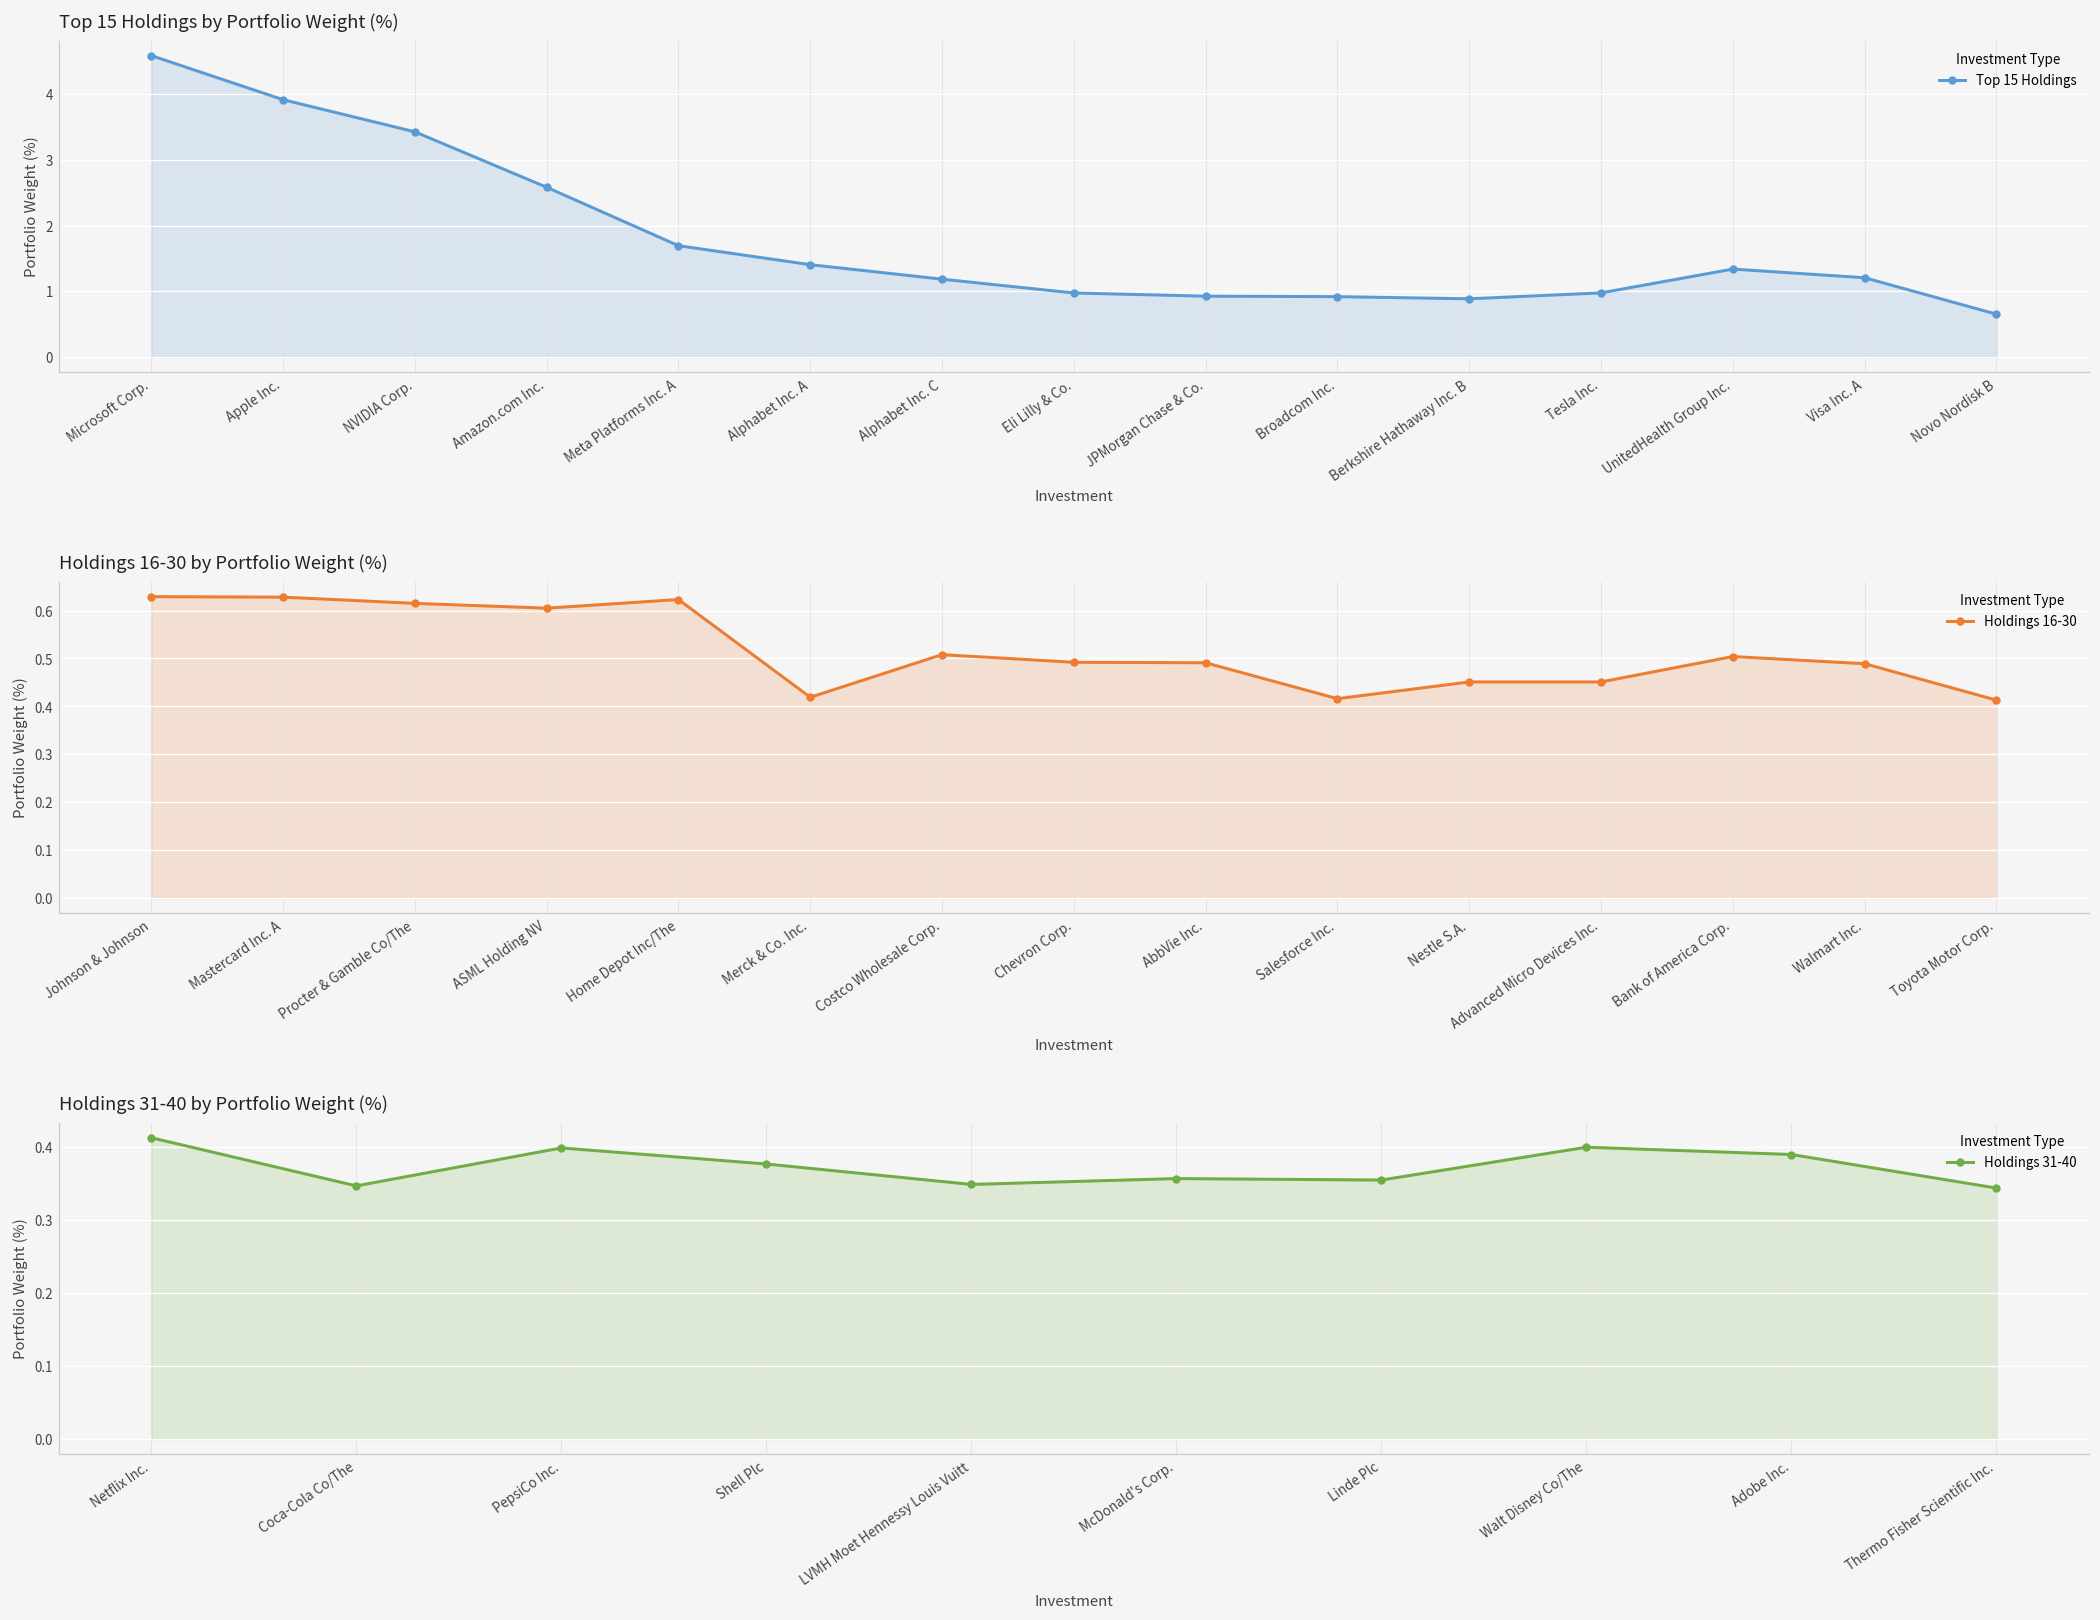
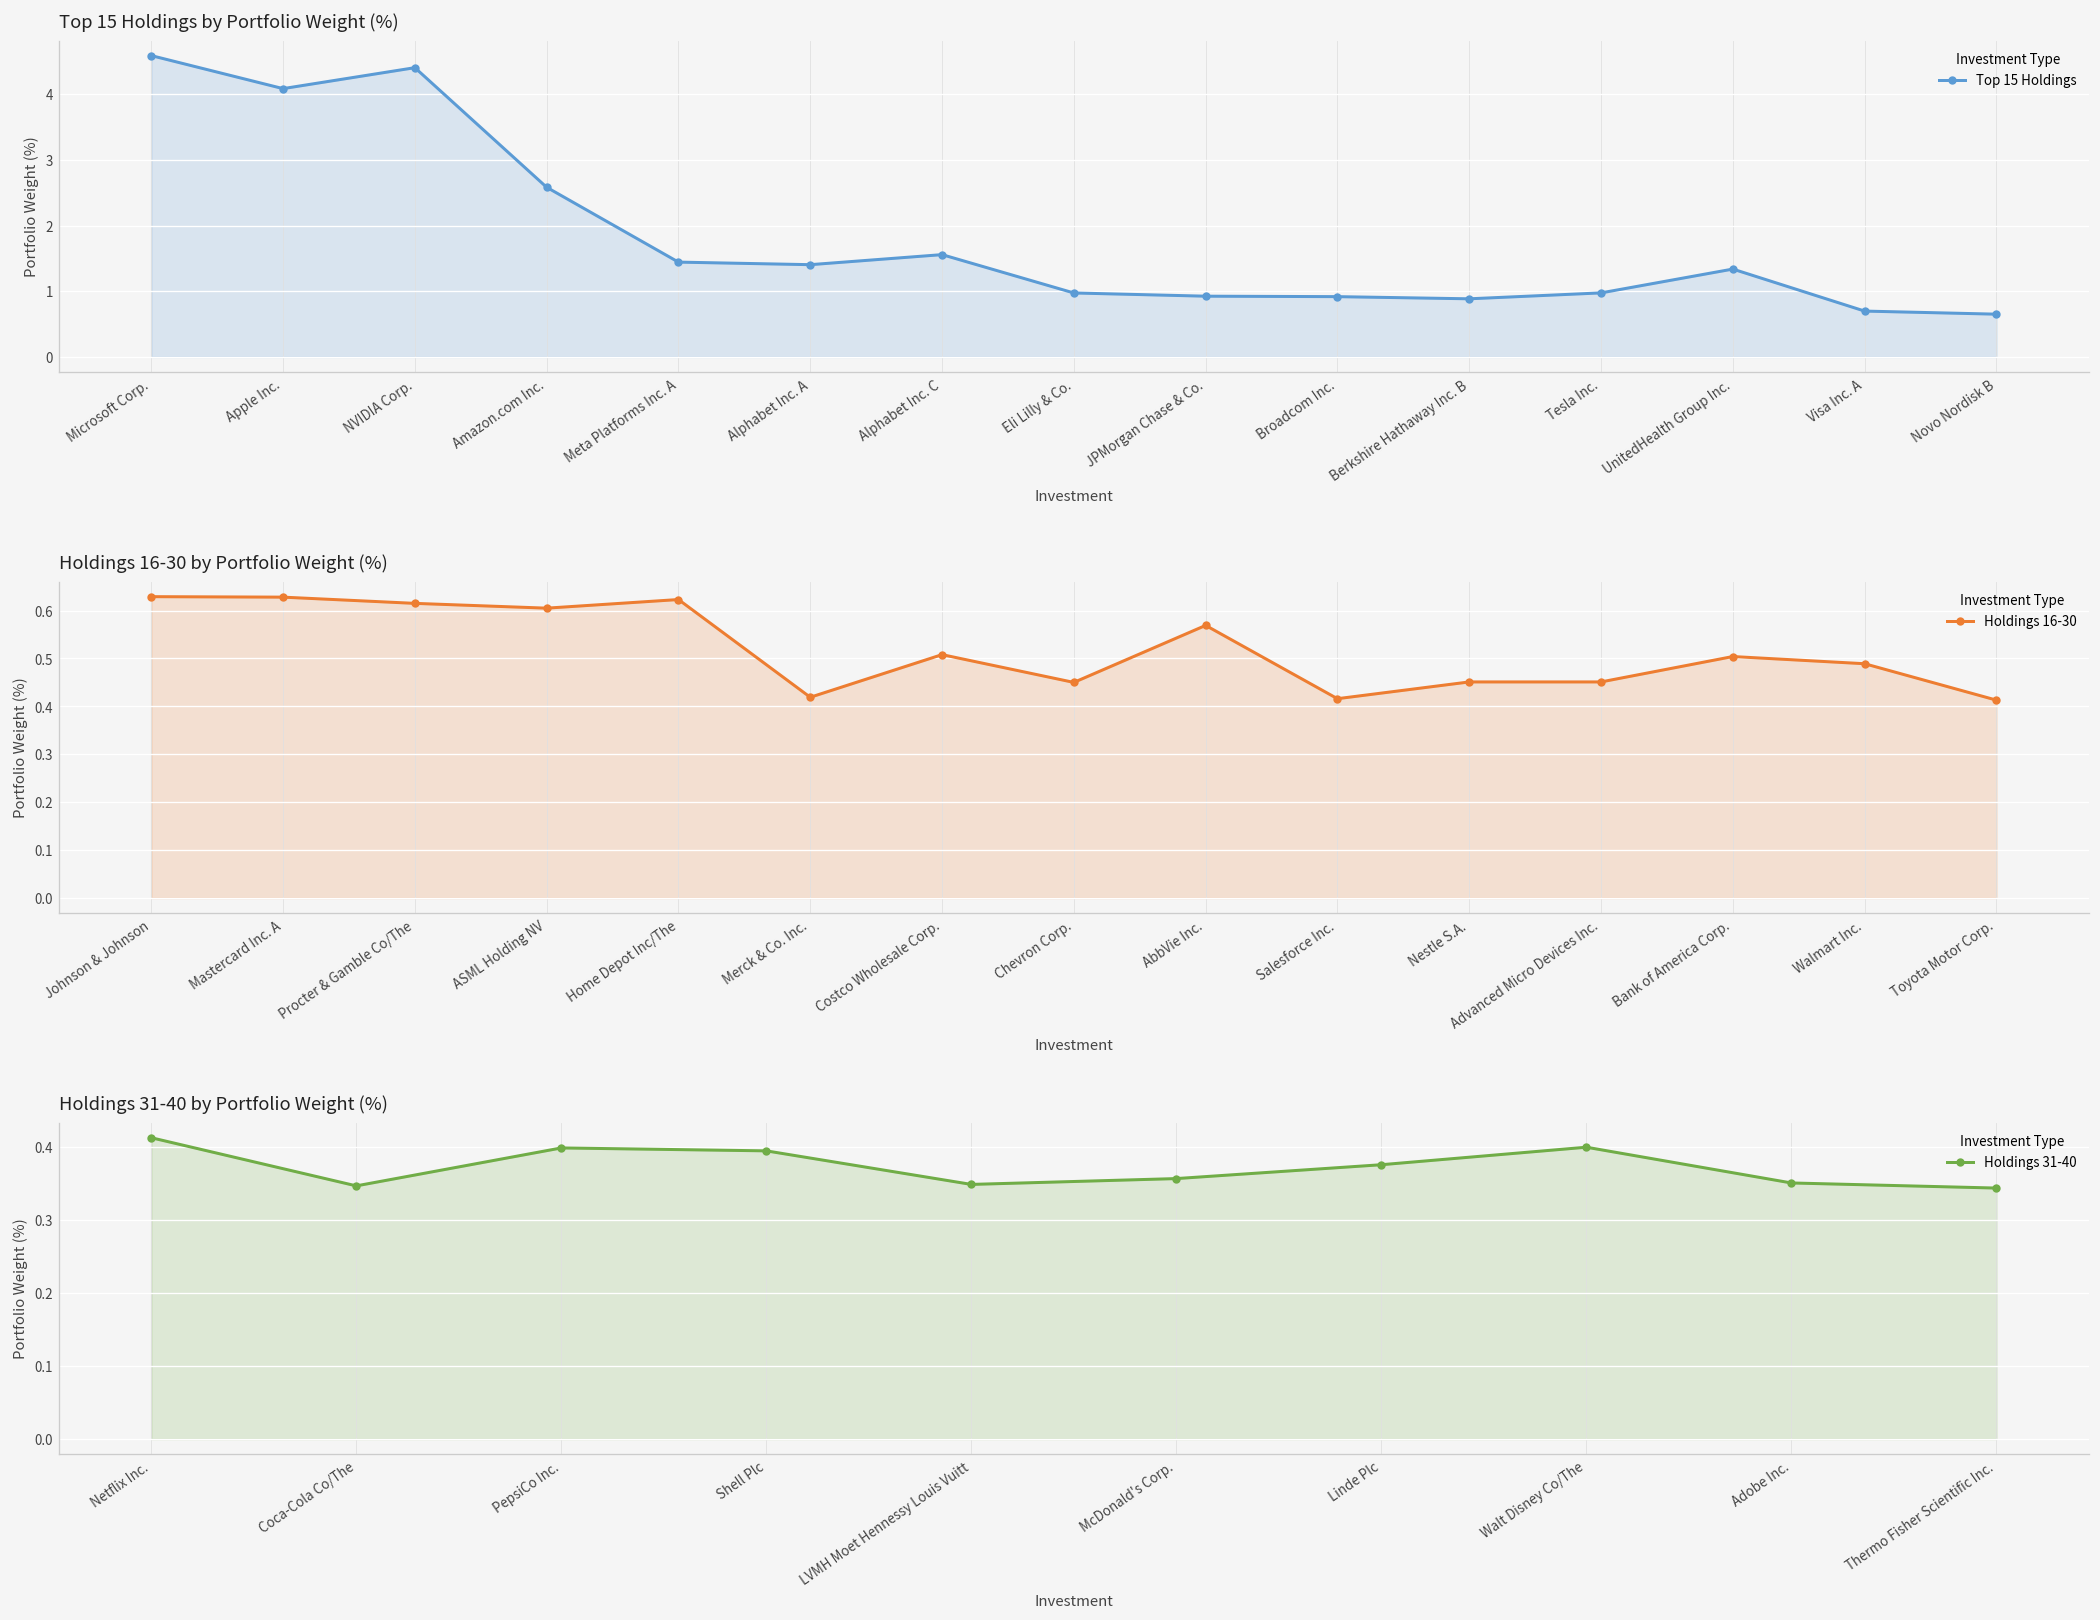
  {
    "Top 15 Holdings by Portfolio Weight (%)": {
      "Microsoft Corp.": 4.6,
-     "Apple Inc.": 3.9,
-     "NVIDIA Corp.": 3.4,
+     "Apple Inc.": 4.1,
+     "NVIDIA Corp.": 4.4,
      "Amazon.com Inc.": 2.6,
-     "Meta Platforms Inc. A": 1.7,
+     "Meta Platforms Inc. A": 1.4,
      "Alphabet Inc. A": 1.4,
-     "Alphabet Inc. C": 1.2,
+     "Alphabet Inc. C": 1.6,
      "Eli Lilly & Co.": 1.0,
      "JPMorgan Chase & Co.": 0.9,
      "Broadcom Inc.": 0.9,
      "Berkshire Hathaway Inc. B": 0.9,
      "Tesla Inc.": 1.0,
      "UnitedHealth Group Inc.": 1.3,
-     "Visa Inc. A": 1.2,
+     "Visa Inc. A": 0.7,
      "Novo Nordisk B": 0.7
    },
    "Holdings 16-30 by Portfolio Weight (%)": {
      "Johnson & Johnson": 0.63,
      "Mastercard Inc. A": 0.63,
      "Procter & Gamble Co/The": 0.62,
      "ASML Holding NV": 0.61,
      "Home Depot Inc/The": 0.62,
      "Merck & Co. Inc.": 0.42,
      "Costco Wholesale Corp.": 0.51,
-     "Chevron Corp.": 0.49,
-     "AbbVie Inc.": 0.49,
+     "Chevron Corp.": 0.45,
+     "AbbVie Inc.": 0.57,
      "Salesforce Inc.": 0.42,
      "Nestle S.A.": 0.45,
      "Advanced Micro Devices Inc.": 0.45,
      "Bank of America Corp.": 0.50,
      "Walmart Inc.": 0.49,
      "Toyota Motor Corp.": 0.41
    },
    "Holdings 31-40 by Portfolio Weight (%)": {
      "Netflix Inc.": 0.41,
      "Coca-Cola Co/The": 0.35,
      "PepsiCo Inc.": 0.40,
-     "Shell Plc": 0.38,
+     "Shell Plc": 0.40,
      "LVMH Moet Hennessy Louis Vuitt": 0.35,
      "McDonald's Corp.": 0.36,
-     "Linde Plc": 0.36,
+     "Linde Plc": 0.38,
      "Walt Disney Co/The": 0.40,
-     "Adobe Inc.": 0.39,
+     "Adobe Inc.": 0.35,
      "Thermo Fisher Scientific Inc.": 0.34
    }
  }
